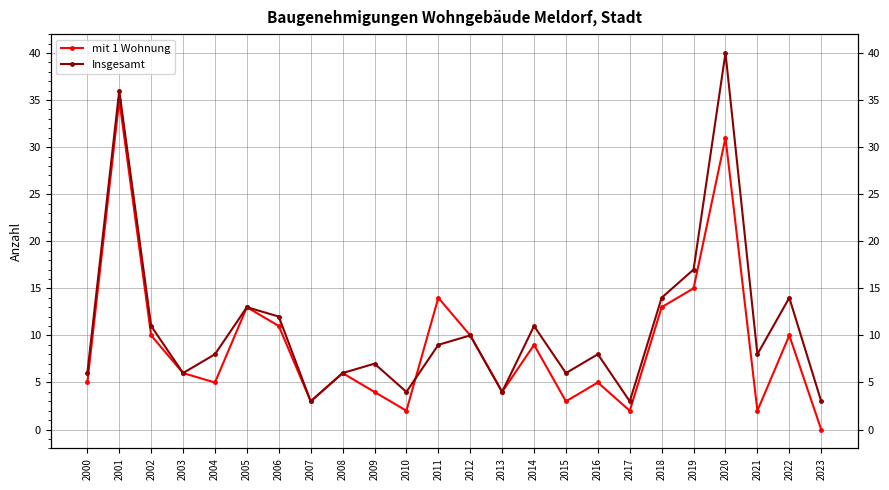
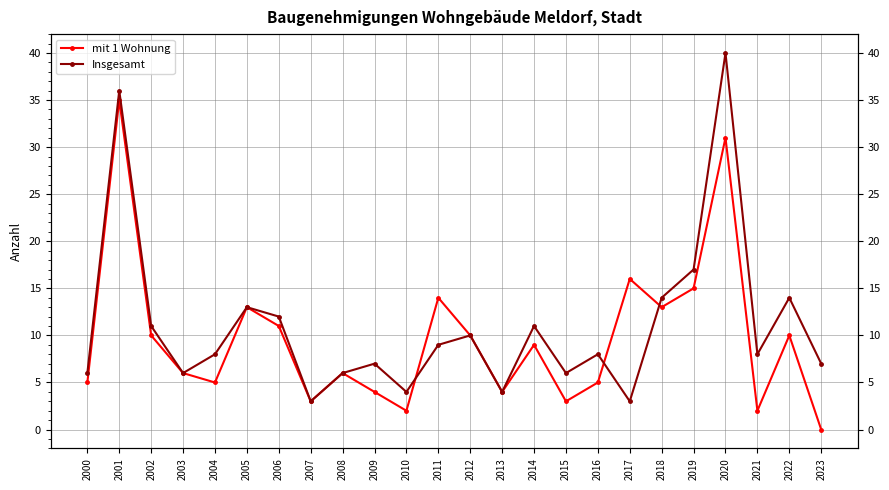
  {
    "mit 1 Wohnung": {
      "2000": 5,
      "2001": 35,
      "2002": 10,
      "2004": 5,
      "2006": 11,
      "2009": 4,
      "2010": 2,
      "2011": 14,
      "2014": 9,
      "2015": 3,
      "2016": 5,
-     "2017": 2,
+     "2017": 16,
      "2018": 13,
      "2019": 15,
      "2020": 31,
      "2021": 2,
      "2022": 10,
      "2023": 0
    },
    "Insgesamt": {
      "2000": 6,
      "2001": 36,
      "2002": 11,
      "2004": 8,
      "2006": 12,
      "2009": 7,
      "2010": 4,
      "2011": 9,
      "2014": 11,
      "2015": 6,
      "2016": 8,
      "2017": 3,
      "2018": 14,
      "2019": 17,
      "2020": 40,
      "2021": 8,
      "2022": 14,
-     "2023": 3
+     "2023": 7
    }
  }
